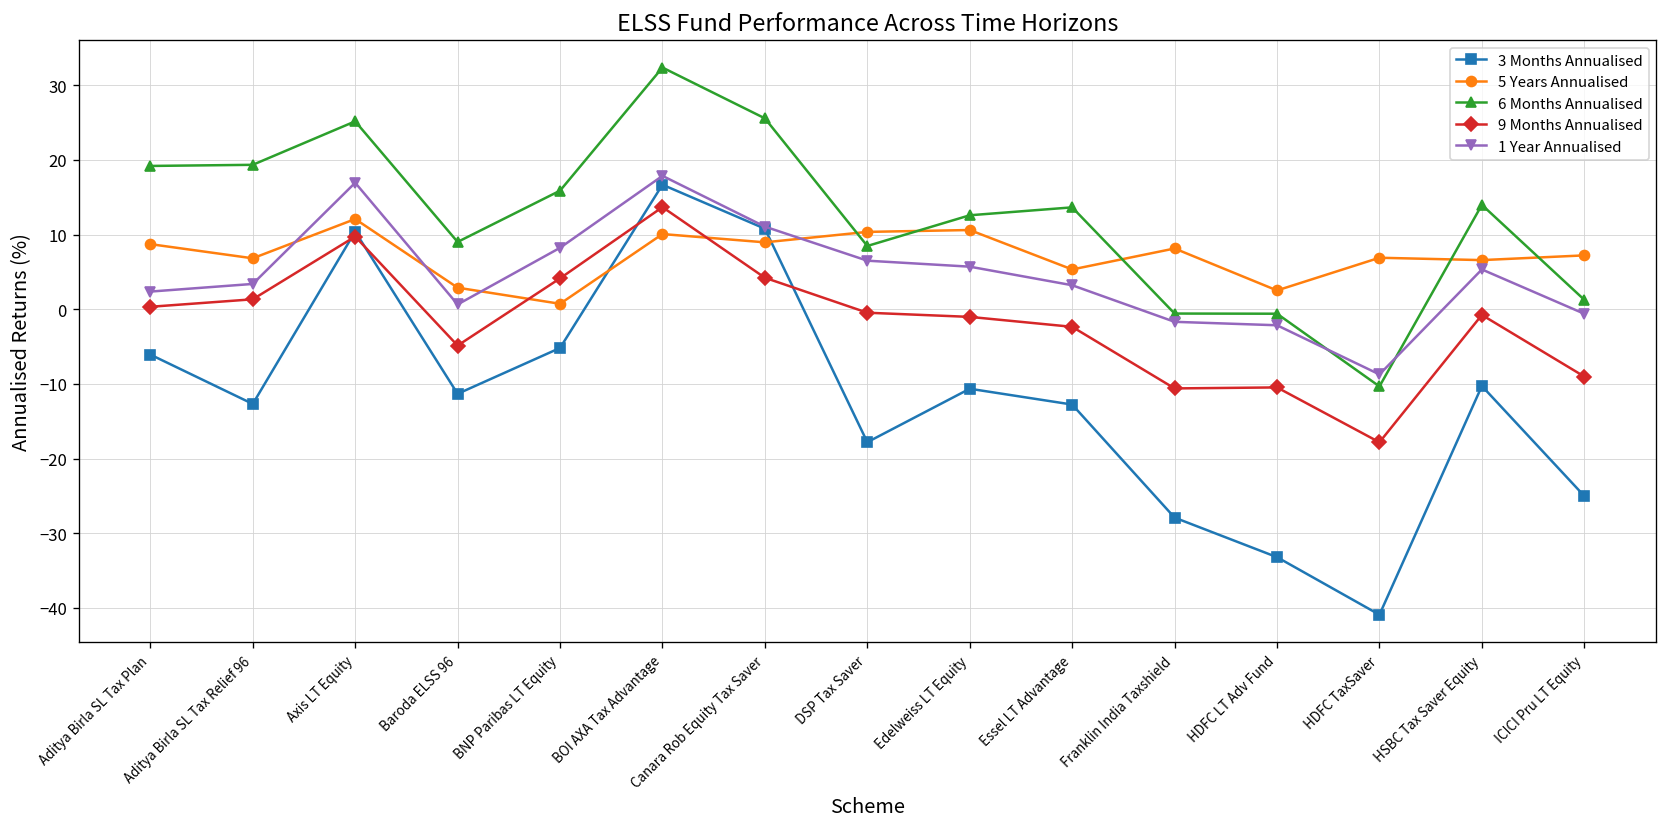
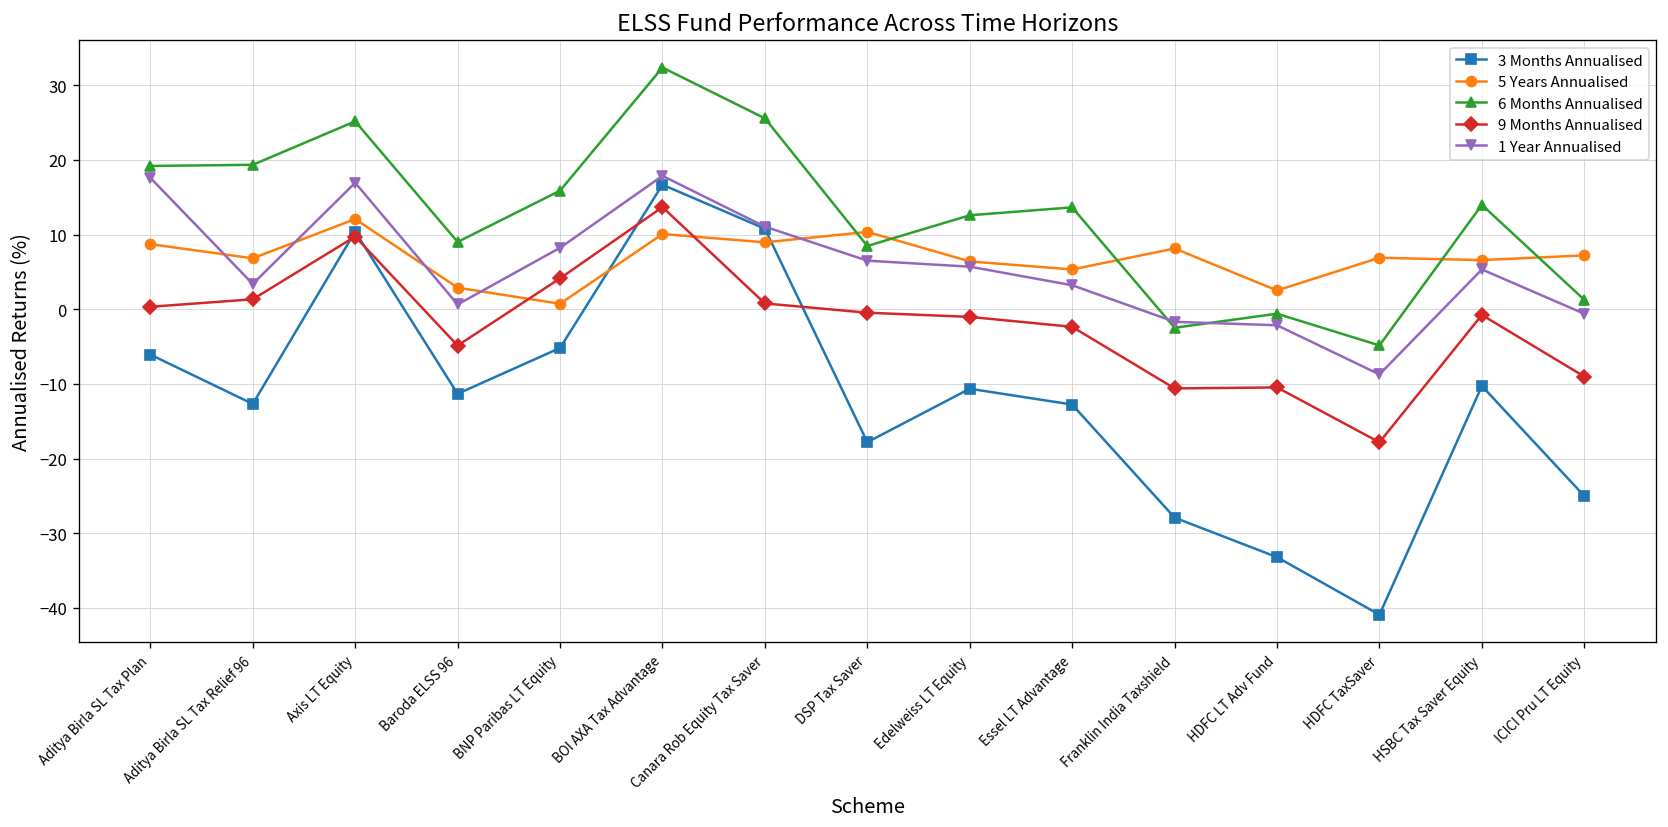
  {
    "3 Months Annualised": {
      "Aditya Birla SL Tax Plan": -6,
      "Aditya Birla SL Tax Relief 96": -13,
      "Axis LT Equity": 10,
      "Baroda ELSS 96": -11,
      "BNP Paribas LT Equity": -5,
      "BOI AXA Tax Advantage": 17,
      "DSP Tax Saver": -18,
      "Edelweiss LT Equity": -11,
      "Essel LT Advantage": -13,
      "Franklin India Taxshield": -28,
      "HDFC LT Adv Fund": -33,
      "HDFC TaxSaver": -41,
      "HSBC Tax Saver Equity": -10,
      "ICICI Pru LT Equity": -25
    },
    "5 Years Annualised": {
      "Aditya Birla SL Tax Plan": 9,
      "Aditya Birla SL Tax Relief 96": 7,
      "Axis LT Equity": 12,
      "Baroda ELSS 96": 3,
      "BNP Paribas LT Equity": 1,
      "BOI AXA Tax Advantage": 10,
      "Canara Rob Equity Tax Saver": 9,
      "DSP Tax Saver": 10,
-     "Edelweiss LT Equity": 11,
+     "Edelweiss LT Equity": 6,
      "Essel LT Advantage": 5,
      "Franklin India Taxshield": 8,
      "HDFC LT Adv Fund": 3,
      "HDFC TaxSaver": 7,
      "HSBC Tax Saver Equity": 7,
      "ICICI Pru LT Equity": 7
    },
    "6 Months Annualised": {
      "Aditya Birla SL Tax Plan": 19,
      "Aditya Birla SL Tax Relief 96": 19,
      "Axis LT Equity": 25,
      "Baroda ELSS 96": 9,
      "BNP Paribas LT Equity": 16,
      "BOI AXA Tax Advantage": 32,
      "Canara Rob Equity Tax Saver": 26,
      "DSP Tax Saver": 8,
      "Edelweiss LT Equity": 13,
      "Essel LT Advantage": 14,
-     "Franklin India Taxshield": -1,
+     "Franklin India Taxshield": -2,
      "HDFC LT Adv Fund": -1,
-     "HDFC TaxSaver": -10,
+     "HDFC TaxSaver": -5,
      "HSBC Tax Saver Equity": 14,
      "ICICI Pru LT Equity": 1
    },
    "9 Months Annualised": {
      "Aditya Birla SL Tax Plan": 0,
      "Aditya Birla SL Tax Relief 96": 1,
      "Axis LT Equity": 10,
      "Baroda ELSS 96": -5,
      "BNP Paribas LT Equity": 4,
      "BOI AXA Tax Advantage": 14,
-     "Canara Rob Equity Tax Saver": 4,
+     "Canara Rob Equity Tax Saver": 1,
      "DSP Tax Saver": 0,
      "Edelweiss LT Equity": -1,
      "Essel LT Advantage": -2,
      "Franklin India Taxshield": -11,
      "HDFC LT Adv Fund": -10,
      "HDFC TaxSaver": -18,
      "HSBC Tax Saver Equity": -1,
      "ICICI Pru LT Equity": -9
    },
    "1 Year Annualised": {
-     "Aditya Birla SL Tax Plan": 2,
+     "Aditya Birla SL Tax Plan": 18,
      "Aditya Birla SL Tax Relief 96": 3,
      "Axis LT Equity": 17,
      "Baroda ELSS 96": 1,
      "BNP Paribas LT Equity": 8,
      "BOI AXA Tax Advantage": 18,
      "DSP Tax Saver": 6,
      "Edelweiss LT Equity": 6,
      "Essel LT Advantage": 3,
      "Franklin India Taxshield": -2,
      "HDFC LT Adv Fund": -2,
      "HDFC TaxSaver": -9,
      "HSBC Tax Saver Equity": 5,
      "ICICI Pru LT Equity": -1
    }
  }
